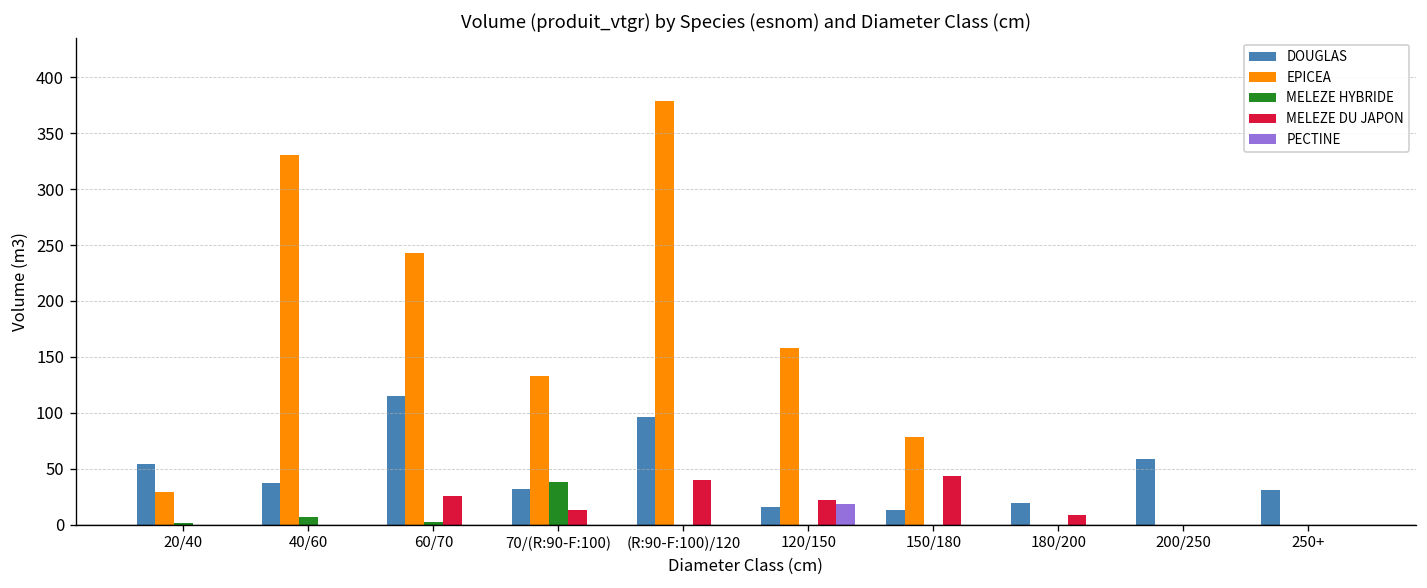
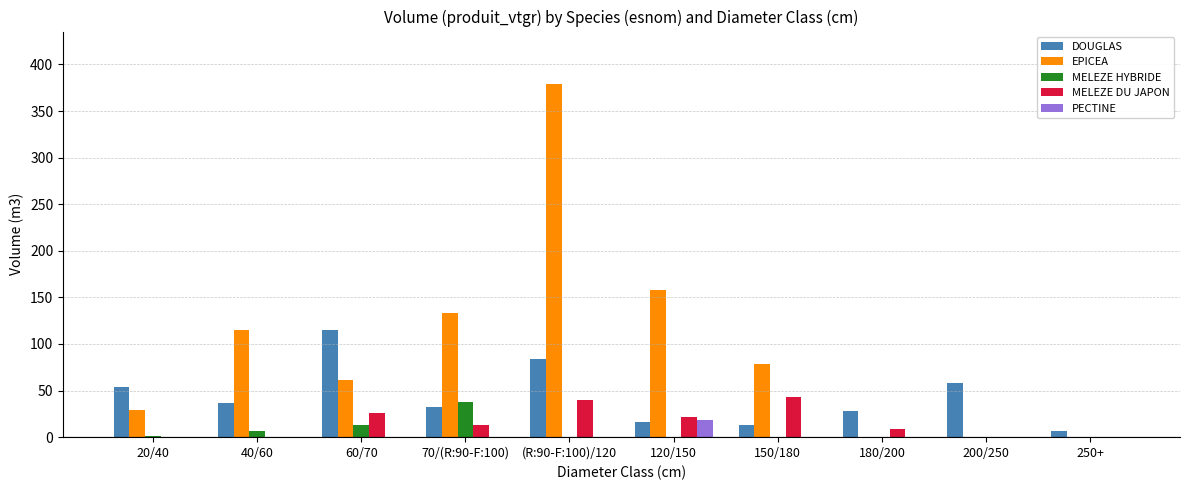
  {
    "DOUGLAS": {
      "20/40": 50,
      "40/60": 40,
      "60/70": 120,
      "70/(R:90-F:100)": 30,
-     "(R:90-F:100)/120": 100,
+     "(R:90-F:100)/120": 80,
      "120/150": 20,
      "150/180": 10,
-     "180/200": 20,
+     "180/200": 30,
      "200/250": 60,
-     "250+": 30
+     "250+": 10
    },
    "EPICEA": {
      "20/40": 30,
-     "40/60": 330,
-     "60/70": 240,
+     "40/60": 120,
+     "60/70": 60,
      "70/(R:90-F:100)": 130,
      "(R:90-F:100)/120": 380,
      "120/150": 160,
      "150/180": 80,
      "180/200": 0,
      "200/250": 0,
      "250+": 0
    },
    "MELEZE HYBRIDE": {
      "40/60": 10,
-     "60/70": 0,
+     "60/70": 10,
      "70/(R:90-F:100)": 40,
      "(R:90-F:100)/120": 0,
      "120/150": 0,
      "150/180": 0,
      "180/200": 0,
      "200/250": 0,
      "250+": 0
    },
    "MELEZE DU JAPON": {
      "20/40": 0,
      "40/60": 0,
      "60/70": 30,
      "70/(R:90-F:100)": 10,
      "(R:90-F:100)/120": 40,
      "120/150": 20,
      "150/180": 40,
      "180/200": 10,
      "200/250": 0,
      "250+": 0
    },
    "PECTINE": {
      "20/40": 0,
      "40/60": 0,
      "60/70": 0,
      "70/(R:90-F:100)": 0,
      "(R:90-F:100)/120": 0,
      "120/150": 20,
      "150/180": 0,
      "180/200": 0,
      "200/250": 0,
      "250+": 0
    }
  }
